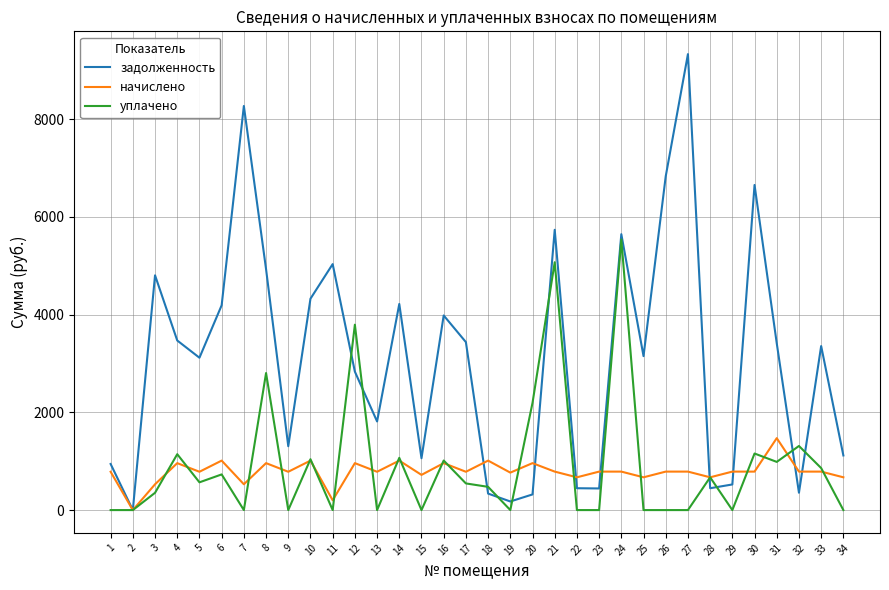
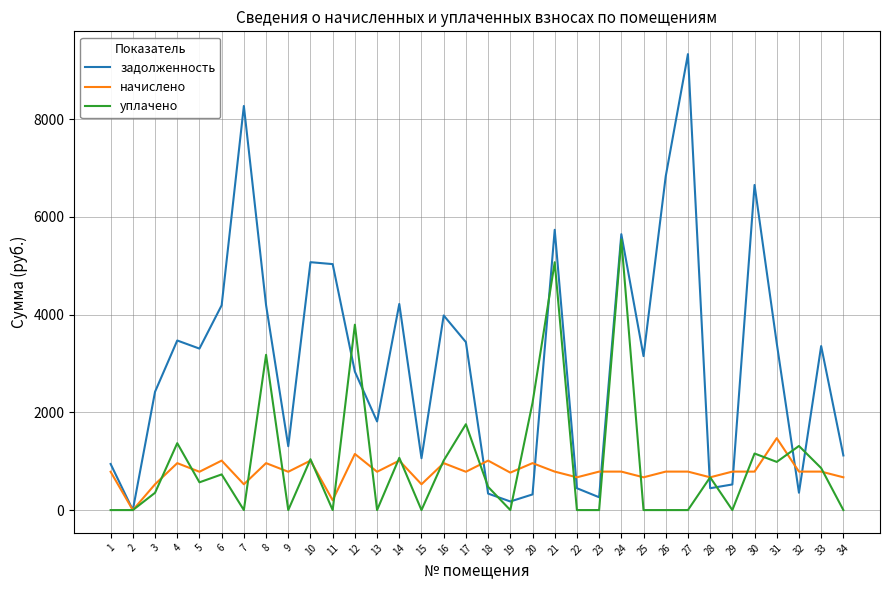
  {
    "задолженность": {
      "1": 900,
-     "3": 4800,
+     "3": 2400,
      "4": 3500,
-     "5": 3100,
+     "5": 3300,
      "6": 4200,
      "7": 8300,
-     "8": 4900,
+     "8": 4200,
      "9": 1300,
-     "10": 4300,
+     "10": 5100,
      "11": 5000,
      "12": 2800,
      "13": 1800,
      "14": 4200,
      "15": 1100,
      "16": 4000,
      "17": 3400,
      "18": 300,
      "19": 200,
      "20": 300,
      "21": 5700,
      "22": 400,
-     "23": 400,
+     "23": 300,
      "24": 5600,
      "25": 3200,
      "26": 6800,
      "27": 9300,
      "28": 400,
      "29": 500,
      "30": 6700,
      "31": 3400,
      "32": 400,
      "33": 3400,
      "34": 1100
    },
    "начислено": {
      "1": 800,
      "3": 500,
      "4": 1000,
      "5": 800,
      "6": 1000,
      "7": 500,
      "8": 1000,
      "9": 800,
      "11": 200,
-     "12": 1000,
+     "12": 1100,
      "13": 800,
      "14": 1000,
-     "15": 700,
+     "15": 500,
      "16": 1000,
      "17": 800,
      "18": 1000,
      "19": 800,
      "20": 1000,
      "21": 800,
      "22": 700,
      "23": 800,
      "24": 800,
      "25": 700,
      "26": 800,
      "27": 800,
      "29": 800,
      "30": 800,
      "31": 1500,
      "32": 800,
      "33": 800,
      "34": 700
    },
    "уплачено": {
      "1": 0,
      "3": 400,
-     "4": 1100,
+     "4": 1400,
      "5": 600,
      "6": 700,
      "7": 0,
-     "8": 2800,
+     "8": 3200,
      "9": 0,
      "11": 0,
      "12": 3800,
      "13": 0,
      "14": 1100,
      "15": 0,
      "16": 1000,
-     "17": 500,
+     "17": 1800,
      "18": 500,
      "19": 0,
      "20": 2200,
      "21": 5100,
      "22": 0,
      "23": 0,
      "24": 5500,
      "25": 0,
      "26": 0,
      "27": 0,
      "29": 0,
      "30": 1200,
      "31": 1000,
      "32": 1300,
      "33": 900,
      "34": 0
    }
  }
